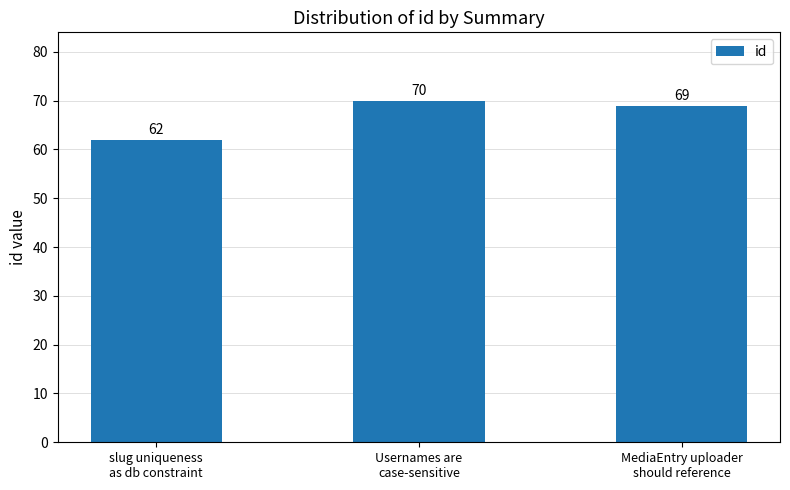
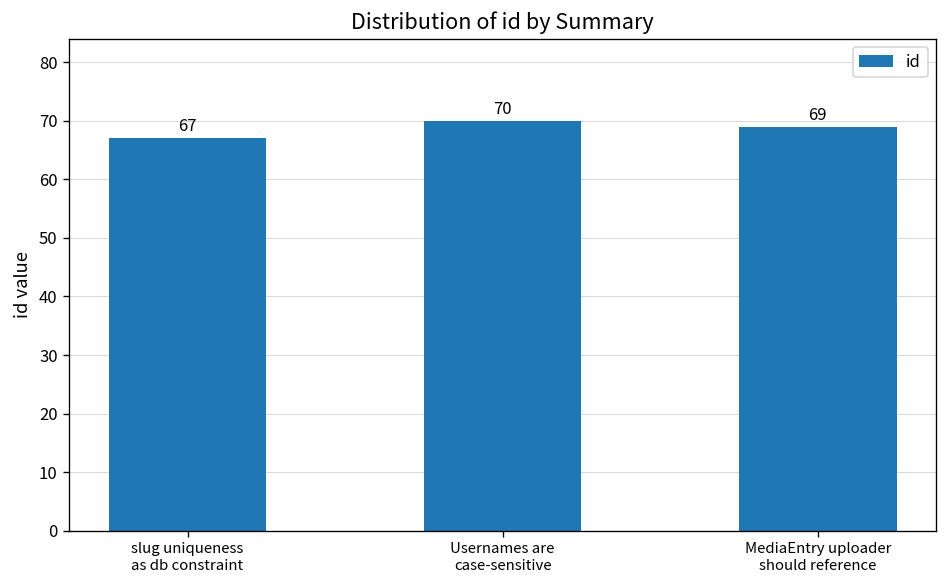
  {
-   "slug uniqueness as db constraint": 62,
+   "slug uniqueness as db constraint": 67,
    "Usernames are case-sensitive": 70,
    "MediaEntry uploader should reference": 69
  }
